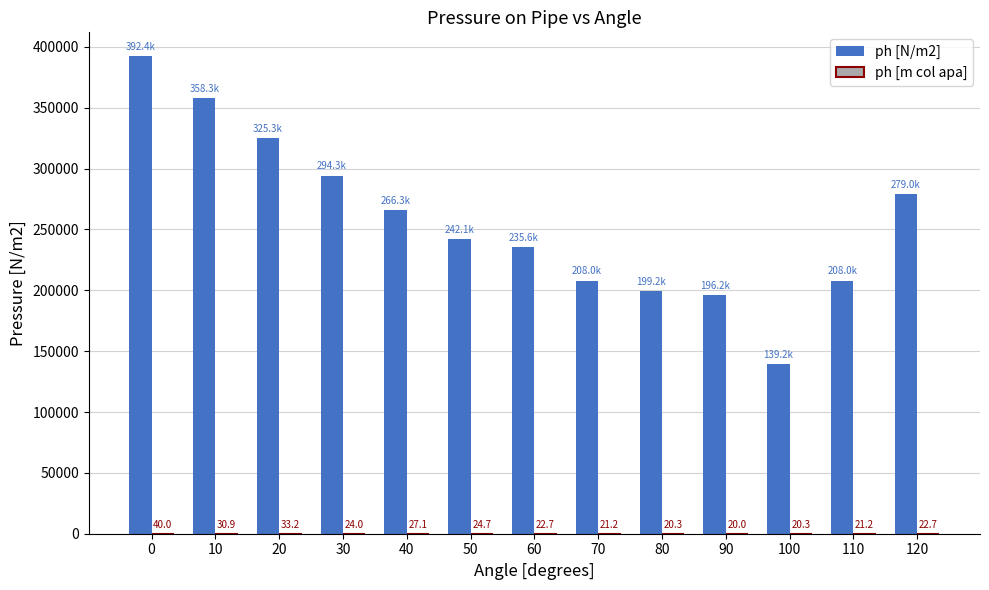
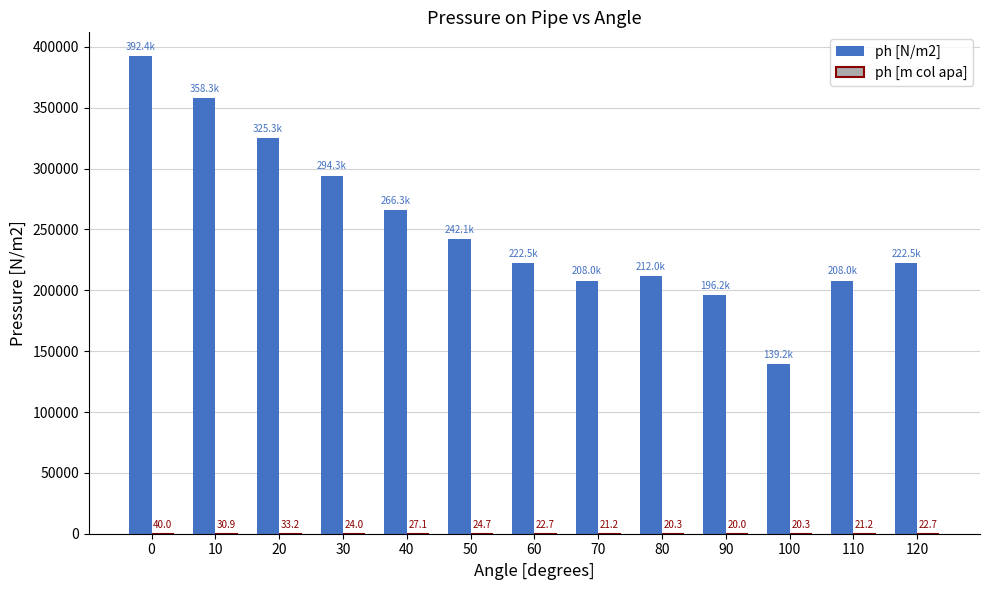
  {
    "ph [N/m2]": {
      "0": "392.4k",
      "10": "358.3k",
      "20": "325.3k",
      "30": "294.3k",
      "40": "266.3k",
      "50": "242.1k",
-     "60": "235.6k",
+     "60": "222.5k",
      "70": "208.0k",
-     "80": "199.2k",
+     "80": "212.0k",
      "90": "196.2k",
      "100": "139.2k",
      "110": "208.0k",
-     "120": "279.0k"
+     "120": "222.5k"
    },
    "ph [m col apa]": {
      "0": "40.0",
      "10": "30.9",
      "20": "33.2",
      "30": "24.0",
      "40": "27.1",
      "50": "24.7",
      "60": "22.7",
      "70": "21.2",
      "80": "20.3",
      "90": "20.0",
      "100": "20.3",
      "110": "21.2",
      "120": "22.7"
    }
  }
